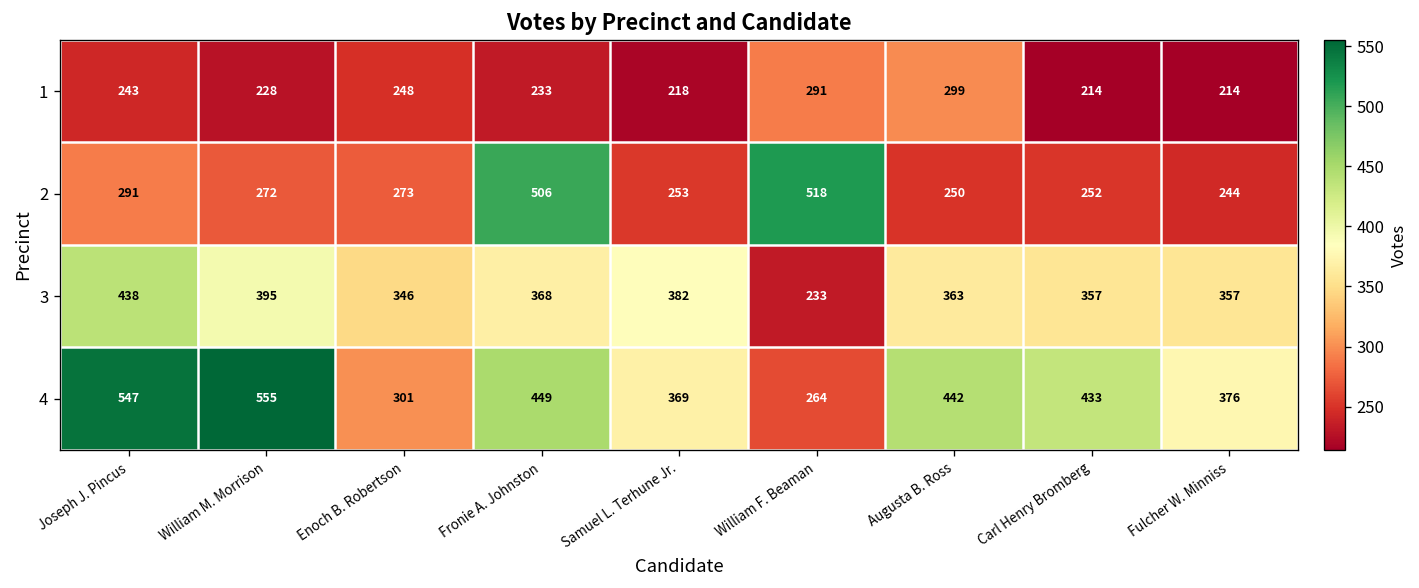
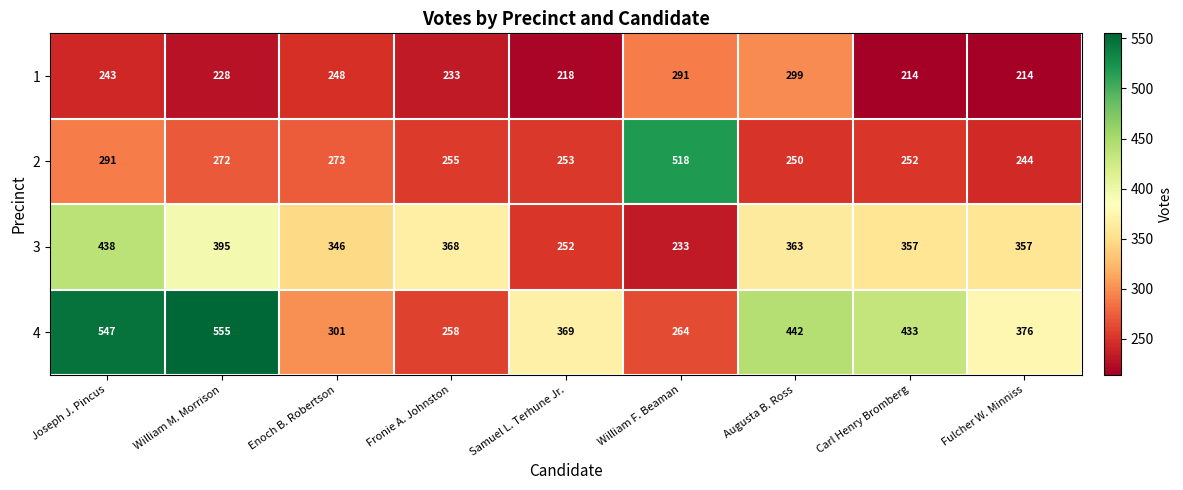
  {
    "1": {
      "Joseph J. Pincus": 243,
      "William M. Morrison": 228,
      "Enoch B. Robertson": 248,
      "Fronie A. Johnston": 233,
      "Samuel L. Terhune Jr.": 218,
      "William F. Beaman": 291,
      "Augusta B. Ross": 299,
      "Carl Henry Bromberg": 214,
      "Fulcher W. Minniss": 214
    },
    "2": {
      "Joseph J. Pincus": 291,
      "William M. Morrison": 272,
      "Enoch B. Robertson": 273,
-     "Fronie A. Johnston": 506,
+     "Fronie A. Johnston": 255,
      "Samuel L. Terhune Jr.": 253,
      "William F. Beaman": 518,
      "Augusta B. Ross": 250,
      "Carl Henry Bromberg": 252,
      "Fulcher W. Minniss": 244
    },
    "3": {
      "Joseph J. Pincus": 438,
      "William M. Morrison": 395,
      "Enoch B. Robertson": 346,
      "Fronie A. Johnston": 368,
-     "Samuel L. Terhune Jr.": 382,
+     "Samuel L. Terhune Jr.": 252,
      "William F. Beaman": 233,
      "Augusta B. Ross": 363,
      "Carl Henry Bromberg": 357,
      "Fulcher W. Minniss": 357
    },
    "4": {
      "Joseph J. Pincus": 547,
      "William M. Morrison": 555,
      "Enoch B. Robertson": 301,
-     "Fronie A. Johnston": 449,
+     "Fronie A. Johnston": 258,
      "Samuel L. Terhune Jr.": 369,
      "William F. Beaman": 264,
      "Augusta B. Ross": 442,
      "Carl Henry Bromberg": 433,
      "Fulcher W. Minniss": 376
    }
  }
